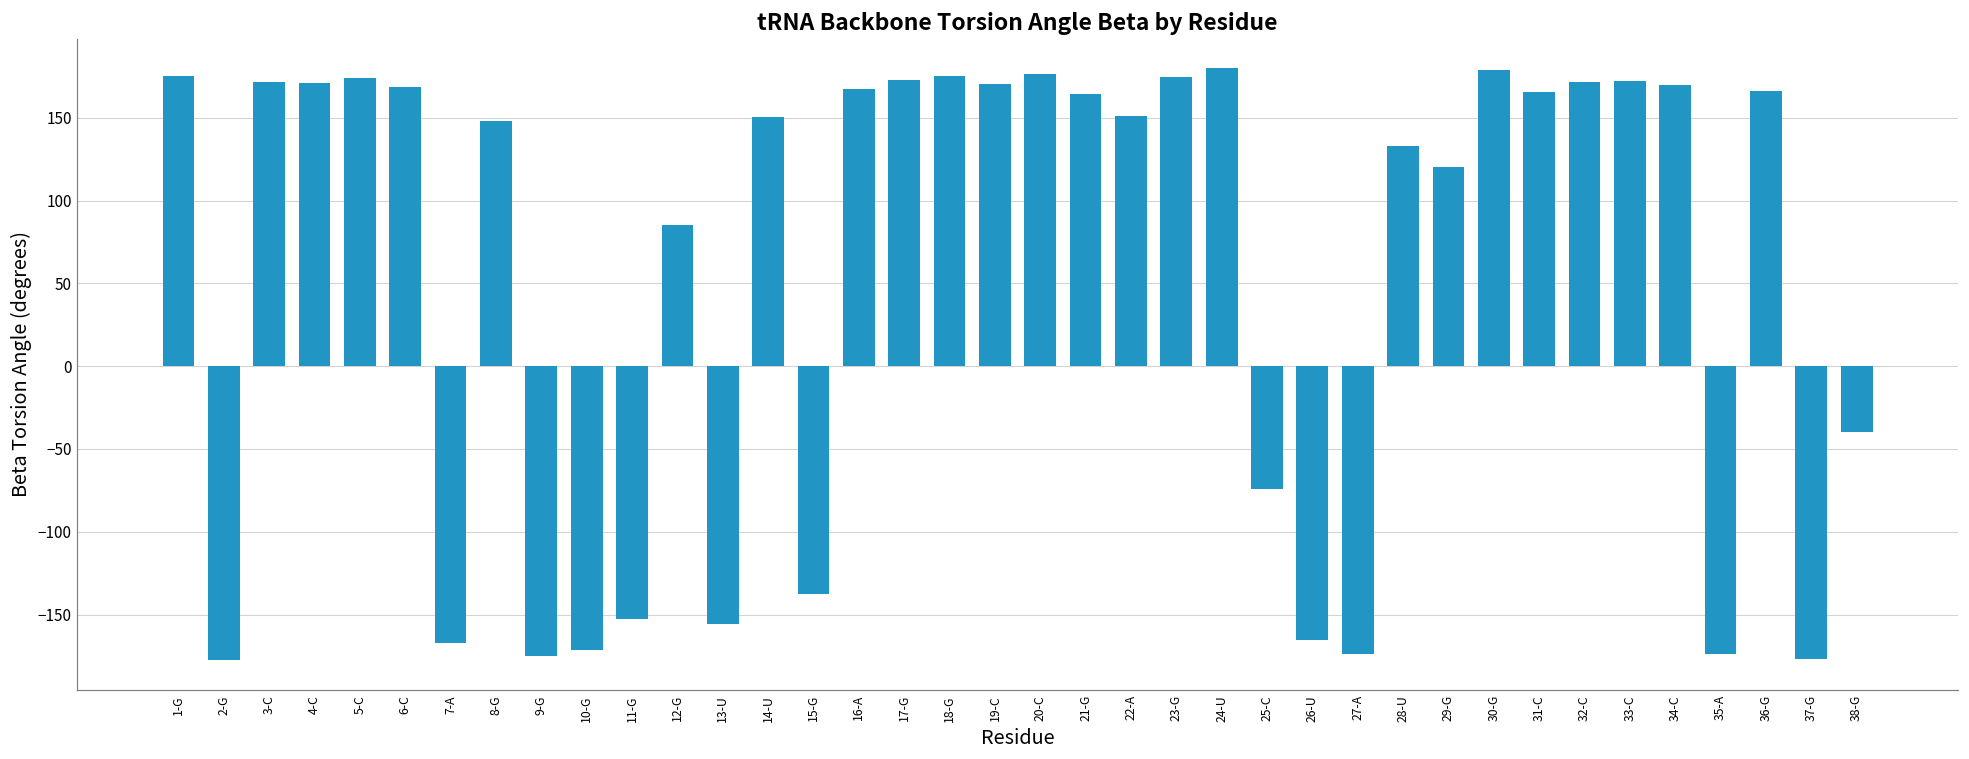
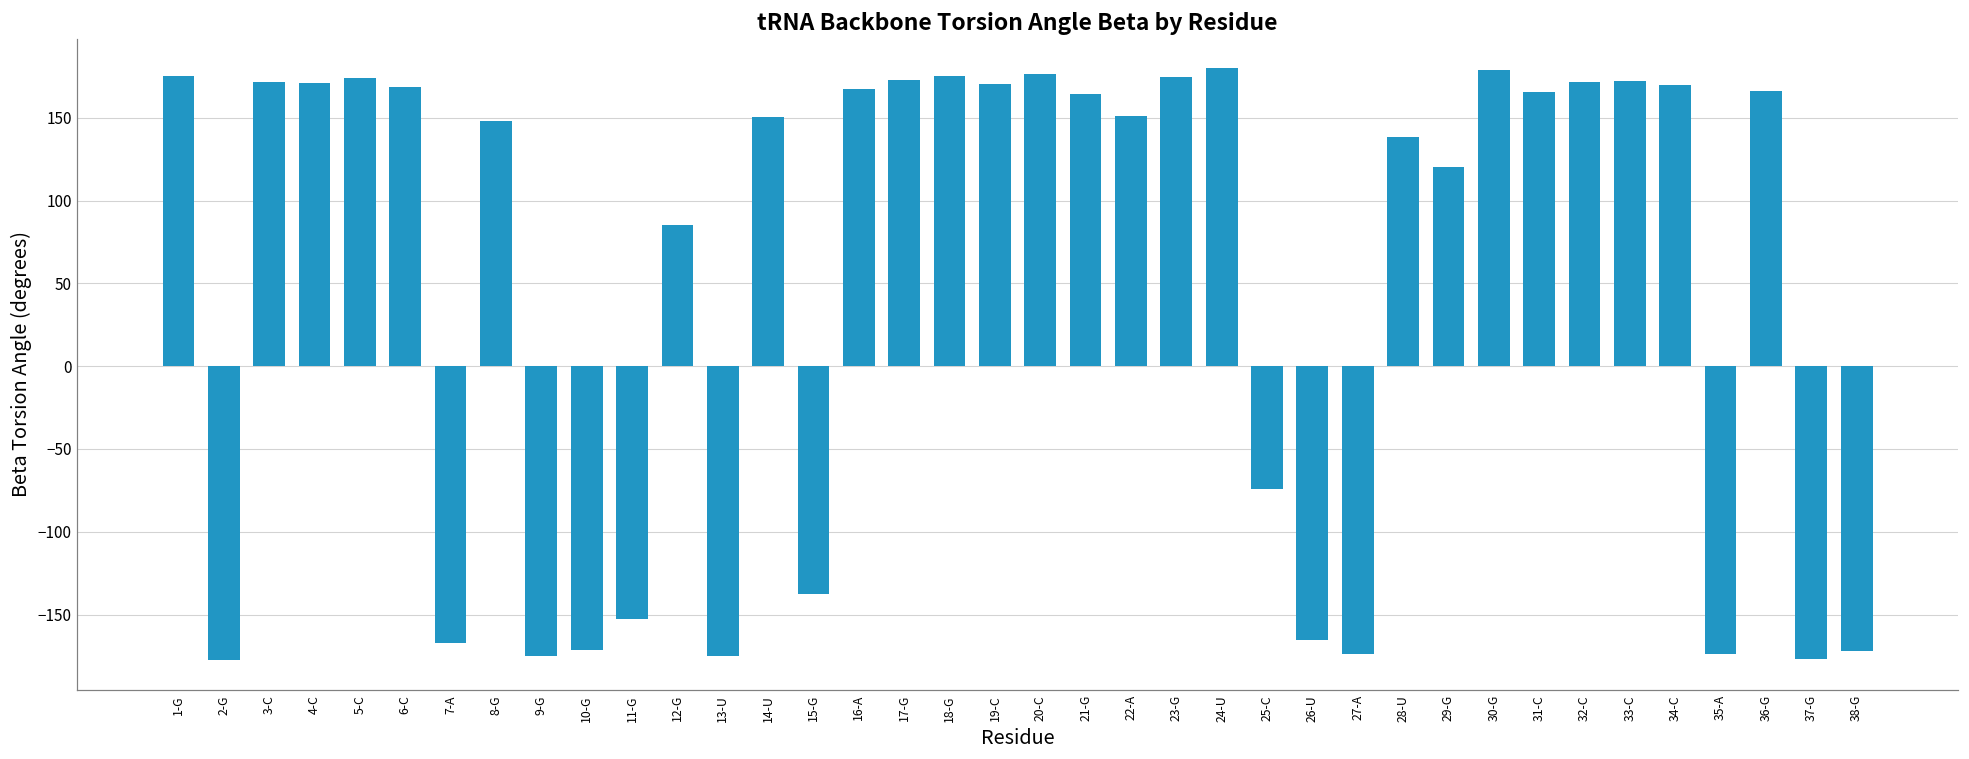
  {
    "1-G": 175,
    "2-G": -178,
    "3-C": 172,
    "4-C": 171,
    "5-C": 174,
    "6-C": 169,
    "7-A": -167,
    "8-G": 148,
    "9-G": -175,
    "10-G": -172,
    "11-G": -153,
    "12-G": 86,
-   "13-U": -156,
+   "13-U": -175,
    "14-U": 150,
    "15-G": -138,
    "16-A": 168,
    "17-G": 173,
    "18-G": 175,
    "19-C": 171,
    "20-C": 176,
    "21-G": 165,
    "22-A": 151,
    "23-G": 175,
    "24-U": 180,
    "25-C": -74,
    "26-U": -165,
    "27-A": -174,
-   "28-U": 133,
+   "28-U": 138,
    "29-G": 120,
    "30-G": 179,
    "31-C": 166,
    "32-C": 172,
    "33-C": 172,
    "34-C": 170,
    "35-A": -174,
    "36-G": 166,
    "37-G": -177,
-   "38-G": -40
+   "38-G": -172
  }
